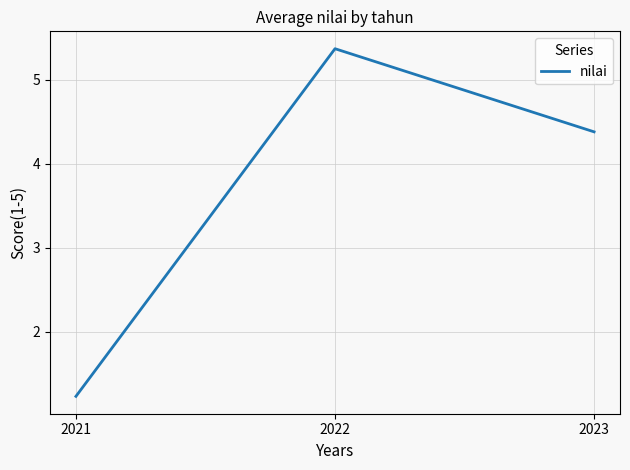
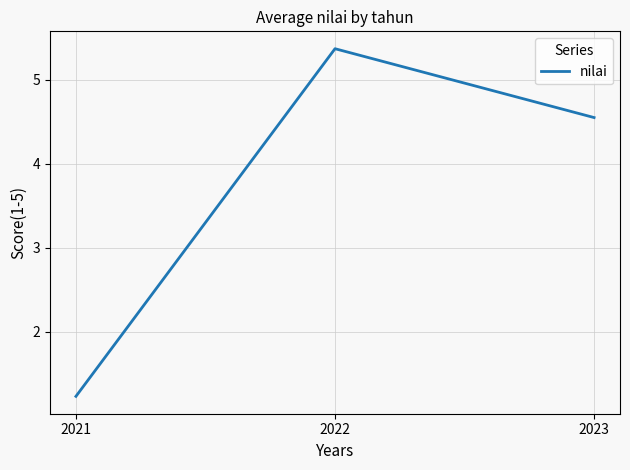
  {
    "2021": 1.2,
    "2022": 5.4,
-   "2023": 4.4
+   "2023": 4.6
  }
